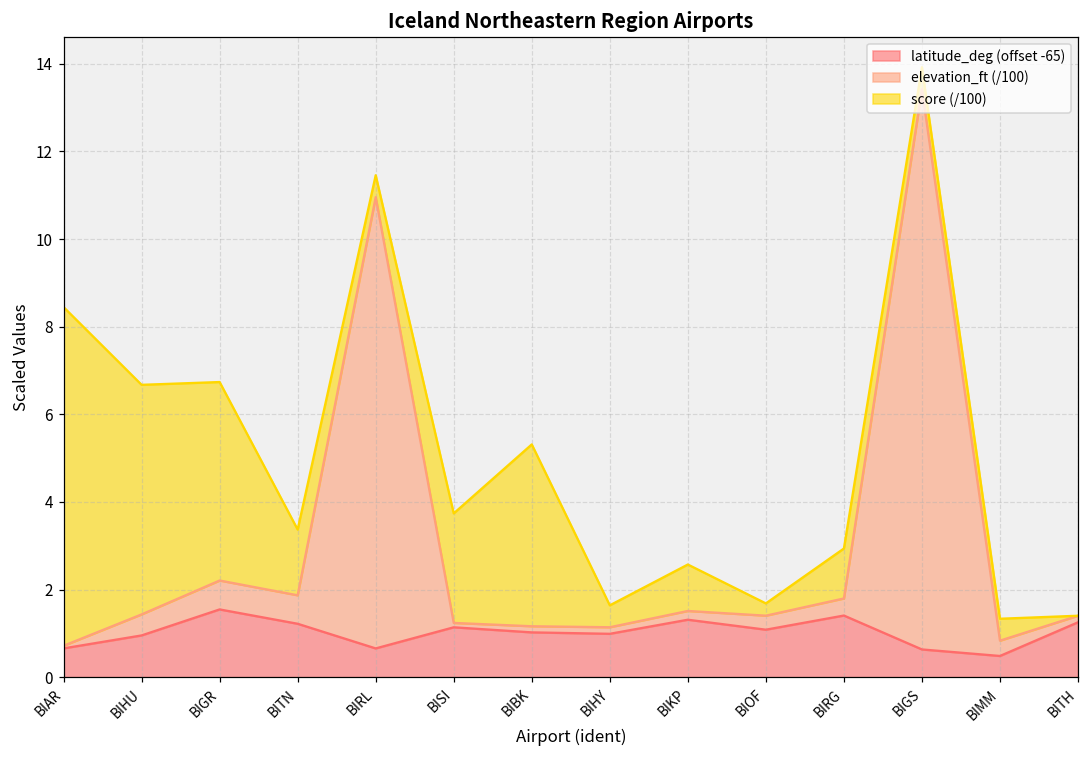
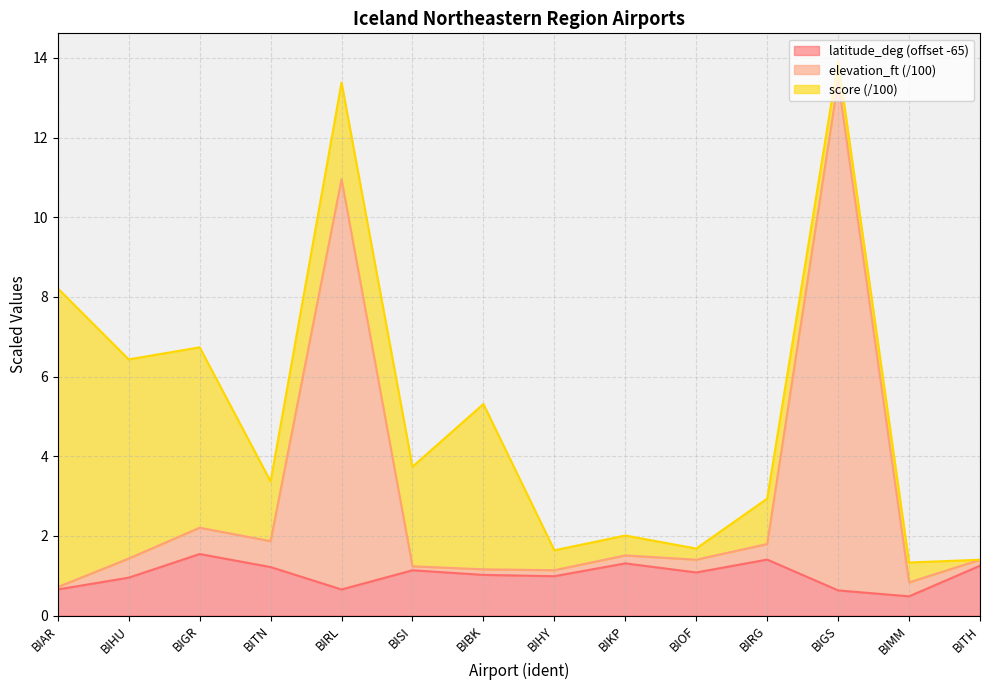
  {
    "score (/100)": {
-     "BIAR": 7.7,
-     "BIHU": 5.2,
+     "BIAR": 7.5,
+     "BIHU": 5.0,
      "BIGR": 4.5,
      "BITN": 1.5,
-     "BIRL": 0.5,
+     "BIRL": 2.4,
      "BISI": 2.5,
      "BIBK": 4.2,
      "BIHY": 0.5,
-     "BIKP": 1.1,
+     "BIKP": 0.5,
      "BIOF": 0.3,
      "BIRG": 1.1,
      "BIMM": 0.5
    }
  }
